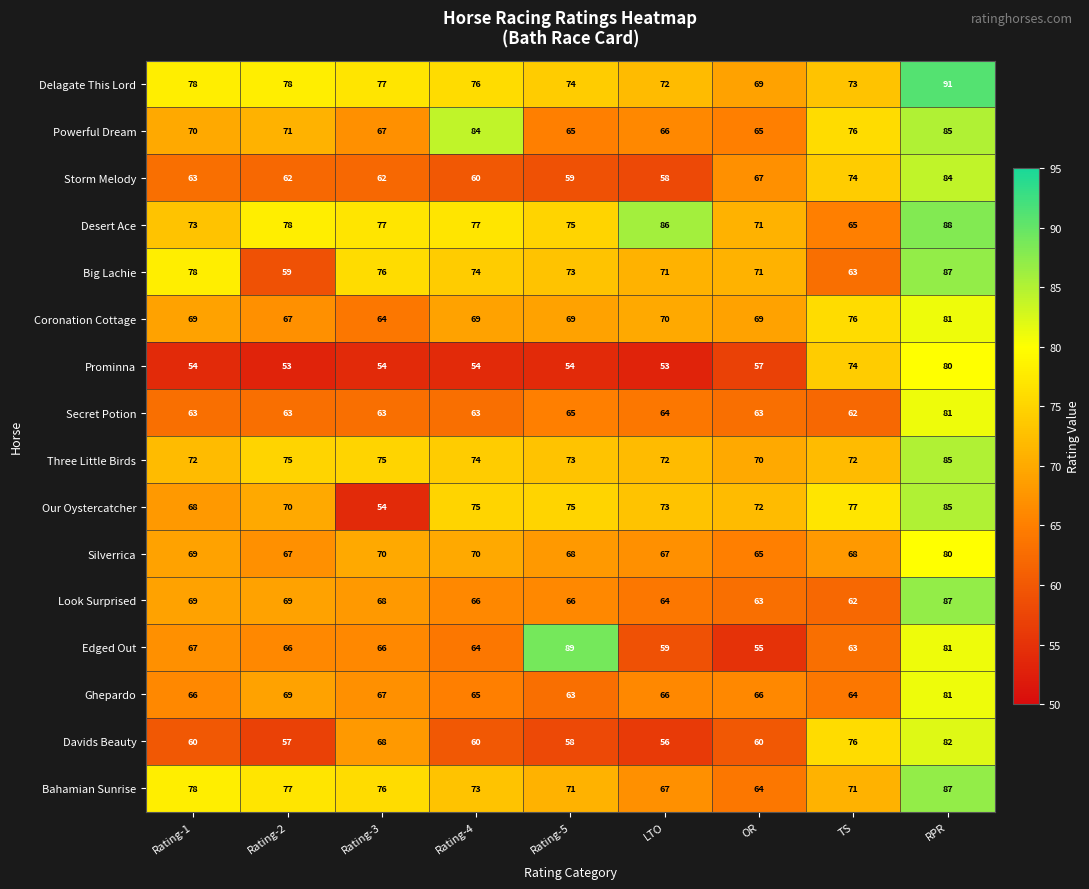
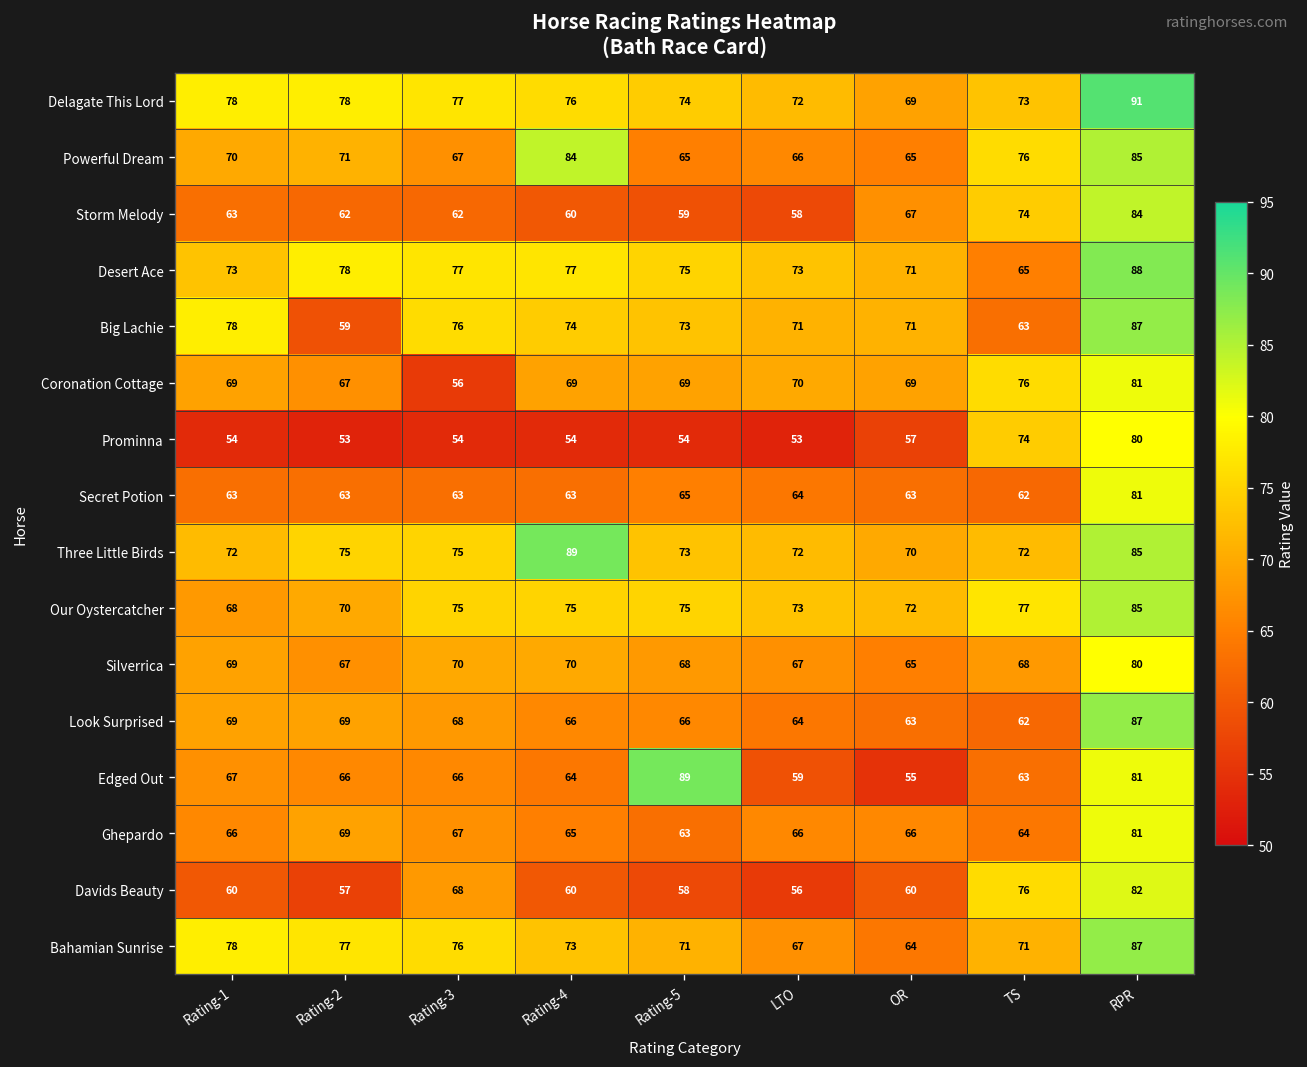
  {
    "Delagate This Lord": {
      "Rating-1": 78,
      "Rating-2": 78,
      "Rating-3": 77,
      "Rating-4": 76,
      "Rating-5": 74,
      "LTO": 72,
      "OR": 69,
      "TS": 73,
      "RPR": 91
    },
    "Powerful Dream": {
      "Rating-1": 70,
      "Rating-2": 71,
      "Rating-3": 67,
      "Rating-4": 84,
      "Rating-5": 65,
      "LTO": 66,
      "OR": 65,
      "TS": 76,
      "RPR": 85
    },
    "Storm Melody": {
      "Rating-1": 63,
      "Rating-2": 62,
      "Rating-3": 62,
      "Rating-4": 60,
      "Rating-5": 59,
      "LTO": 58,
      "OR": 67,
      "TS": 74,
      "RPR": 84
    },
    "Desert Ace": {
      "Rating-1": 73,
      "Rating-2": 78,
      "Rating-3": 77,
      "Rating-4": 77,
      "Rating-5": 75,
-     "LTO": 86,
+     "LTO": 73,
      "OR": 71,
      "TS": 65,
      "RPR": 88
    },
    "Big Lachie": {
      "Rating-1": 78,
      "Rating-2": 59,
      "Rating-3": 76,
      "Rating-4": 74,
      "Rating-5": 73,
      "LTO": 71,
      "OR": 71,
      "TS": 63,
      "RPR": 87
    },
    "Coronation Cottage": {
      "Rating-1": 69,
      "Rating-2": 67,
-     "Rating-3": 64,
+     "Rating-3": 56,
      "Rating-4": 69,
      "Rating-5": 69,
      "LTO": 70,
      "OR": 69,
      "TS": 76,
      "RPR": 81
    },
    "Prominna": {
      "Rating-1": 54,
      "Rating-2": 53,
      "Rating-3": 54,
      "Rating-4": 54,
      "Rating-5": 54,
      "LTO": 53,
      "OR": 57,
      "TS": 74,
      "RPR": 80
    },
    "Secret Potion": {
      "Rating-1": 63,
      "Rating-2": 63,
      "Rating-3": 63,
      "Rating-4": 63,
      "Rating-5": 65,
      "LTO": 64,
      "OR": 63,
      "TS": 62,
      "RPR": 81
    },
    "Three Little Birds": {
      "Rating-1": 72,
      "Rating-2": 75,
      "Rating-3": 75,
-     "Rating-4": 74,
+     "Rating-4": 89,
      "Rating-5": 73,
      "LTO": 72,
      "OR": 70,
      "TS": 72,
      "RPR": 85
    },
    "Our Oystercatcher": {
      "Rating-1": 68,
      "Rating-2": 70,
-     "Rating-3": 54,
+     "Rating-3": 75,
      "Rating-4": 75,
      "Rating-5": 75,
      "LTO": 73,
      "OR": 72,
      "TS": 77,
      "RPR": 85
    },
    "Silverrica": {
      "Rating-1": 69,
      "Rating-2": 67,
      "Rating-3": 70,
      "Rating-4": 70,
      "Rating-5": 68,
      "LTO": 67,
      "OR": 65,
      "TS": 68,
      "RPR": 80
    },
    "Look Surprised": {
      "Rating-1": 69,
      "Rating-2": 69,
      "Rating-3": 68,
      "Rating-4": 66,
      "Rating-5": 66,
      "LTO": 64,
      "OR": 63,
      "TS": 62,
      "RPR": 87
    },
    "Edged Out": {
      "Rating-1": 67,
      "Rating-2": 66,
      "Rating-3": 66,
      "Rating-4": 64,
      "Rating-5": 89,
      "LTO": 59,
      "OR": 55,
      "TS": 63,
      "RPR": 81
    },
    "Ghepardo": {
      "Rating-1": 66,
      "Rating-2": 69,
      "Rating-3": 67,
      "Rating-4": 65,
      "Rating-5": 63,
      "LTO": 66,
      "OR": 66,
      "TS": 64,
      "RPR": 81
    },
    "Davids Beauty": {
      "Rating-1": 60,
      "Rating-2": 57,
      "Rating-3": 68,
      "Rating-4": 60,
      "Rating-5": 58,
      "LTO": 56,
      "OR": 60,
      "TS": 76,
      "RPR": 82
    },
    "Bahamian Sunrise": {
      "Rating-1": 78,
      "Rating-2": 77,
      "Rating-3": 76,
      "Rating-4": 73,
      "Rating-5": 71,
      "LTO": 67,
      "OR": 64,
      "TS": 71,
      "RPR": 87
    }
  }
